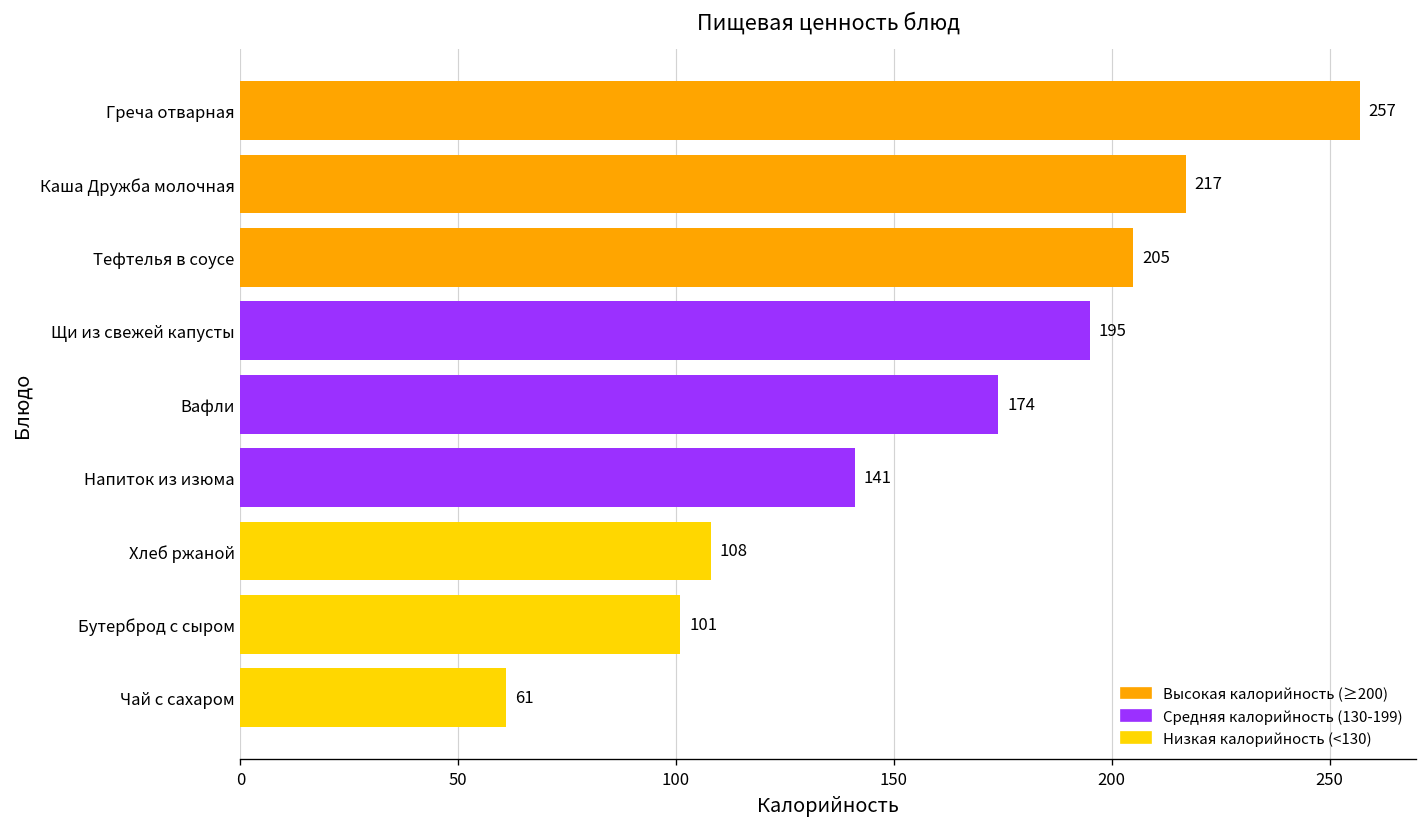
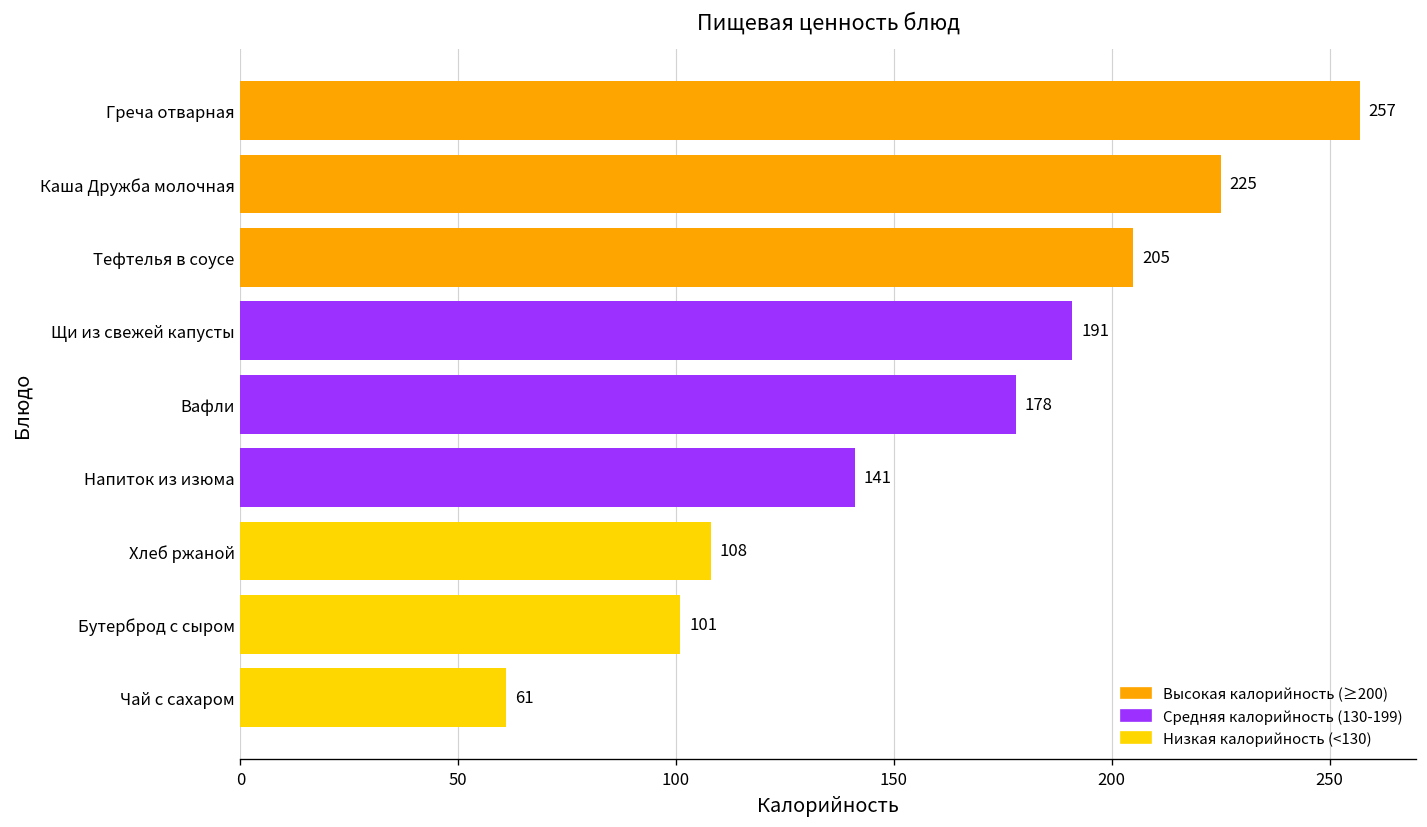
  {
    "Греча отварная": 257,
-   "Каша Дружба молочная": 217,
+   "Каша Дружба молочная": 225,
    "Тефтелья в соусе": 205,
-   "Щи из свежей капусты": 195,
-   "Вафли": 174,
+   "Щи из свежей капусты": 191,
+   "Вафли": 178,
    "Напиток из изюма": 141,
    "Хлеб ржаной": 108,
    "Бутерброд с сыром": 101,
    "Чай с сахаром": 61
  }
